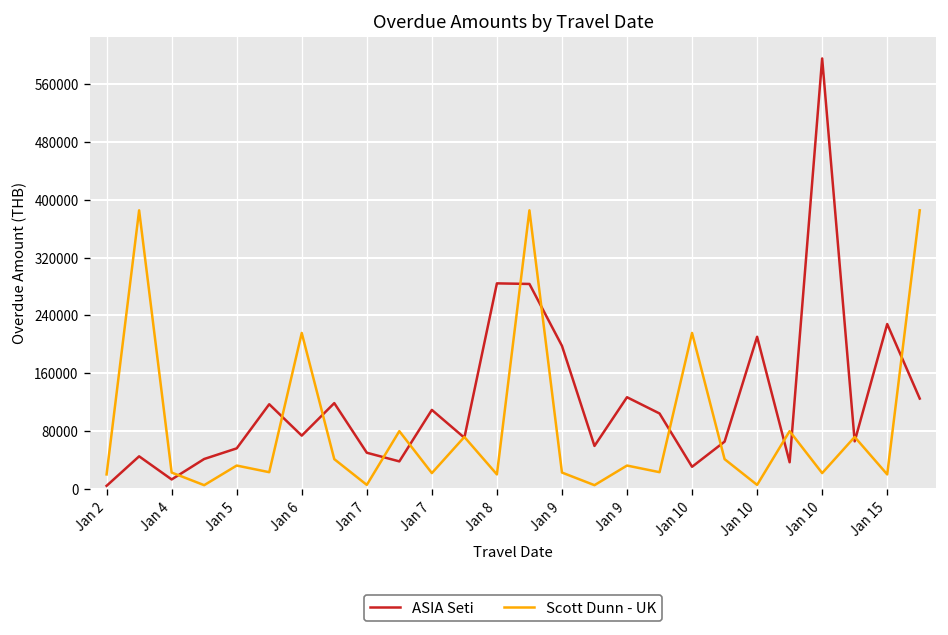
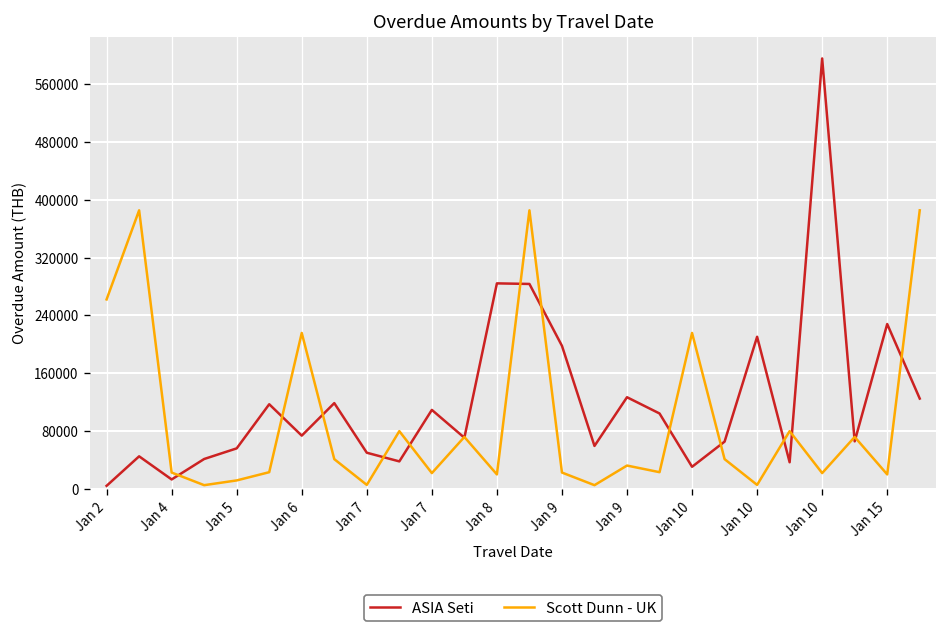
  {
    "ASIA Seti": {
      "Jan 2": 0,
      "Jan 5": 60000,
      "Jan 15": 230000
    },
    "Scott Dunn - UK": {
-     "Jan 2": 20000,
-     "Jan 5": 30000,
+     "Jan 2": 260000,
+     "Jan 5": 10000,
      "Jan 15": 20000
    }
  }
